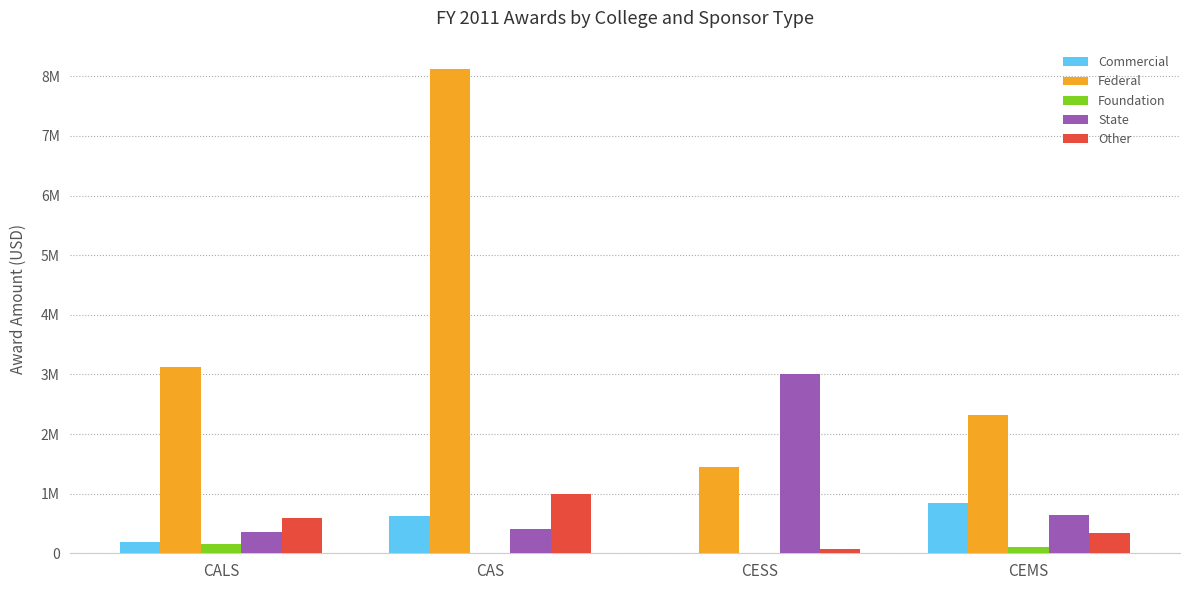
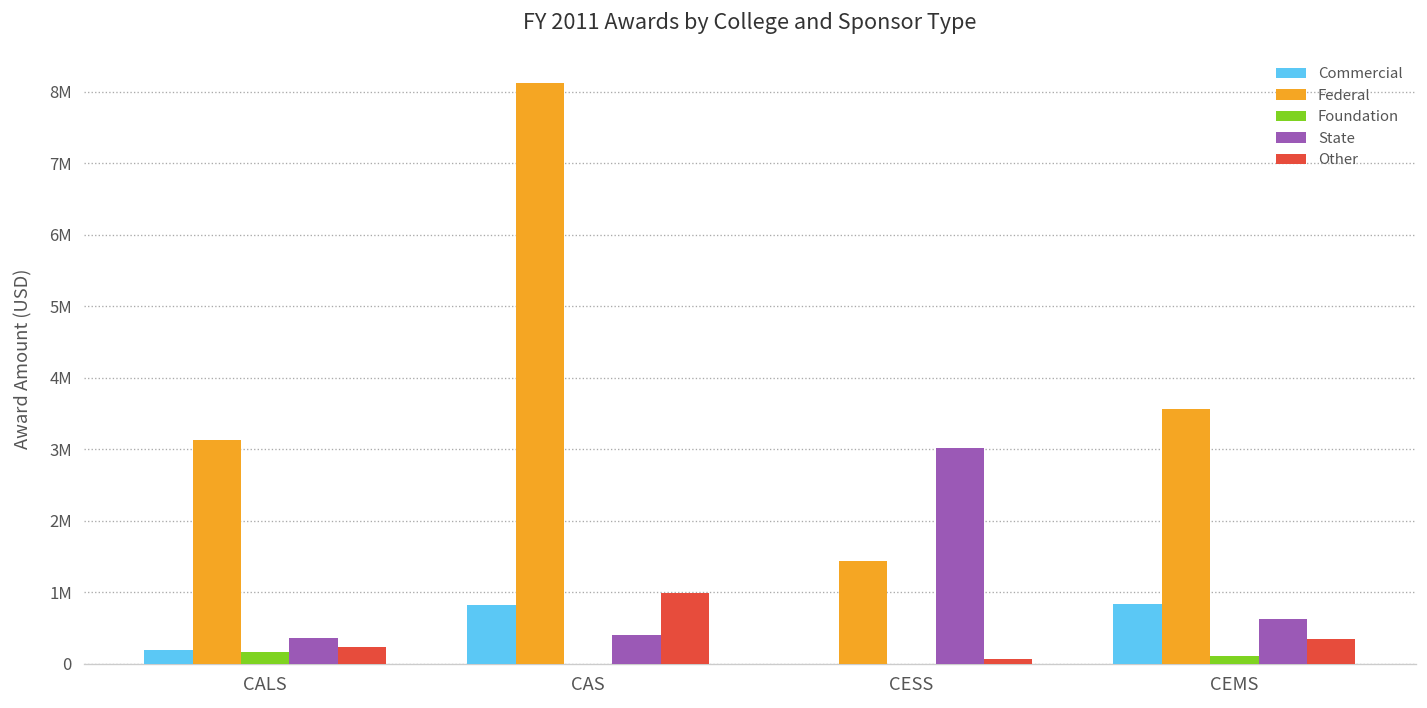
  {
    "Commercial": {
      "CALS": 200000,
-     "CAS": 600000,
+     "CAS": 800000,
      "CESS": 0,
      "CEMS": 800000
    },
    "Federal": {
      "CALS": 3100000,
      "CAS": 8100000,
      "CESS": 1400000,
-     "CEMS": 2300000
+     "CEMS": 3600000
    },
    "Foundation": {
      "CALS": 200000,
      "CAS": 0,
      "CESS": 0,
      "CEMS": 100000
    },
    "State": {
      "CALS": 400000,
      "CAS": 400000,
      "CESS": 3000000,
      "CEMS": 600000
    },
    "Other": {
-     "CALS": 600000,
+     "CALS": 200000,
      "CAS": 1000000,
      "CESS": 100000,
      "CEMS": 300000
    }
  }
